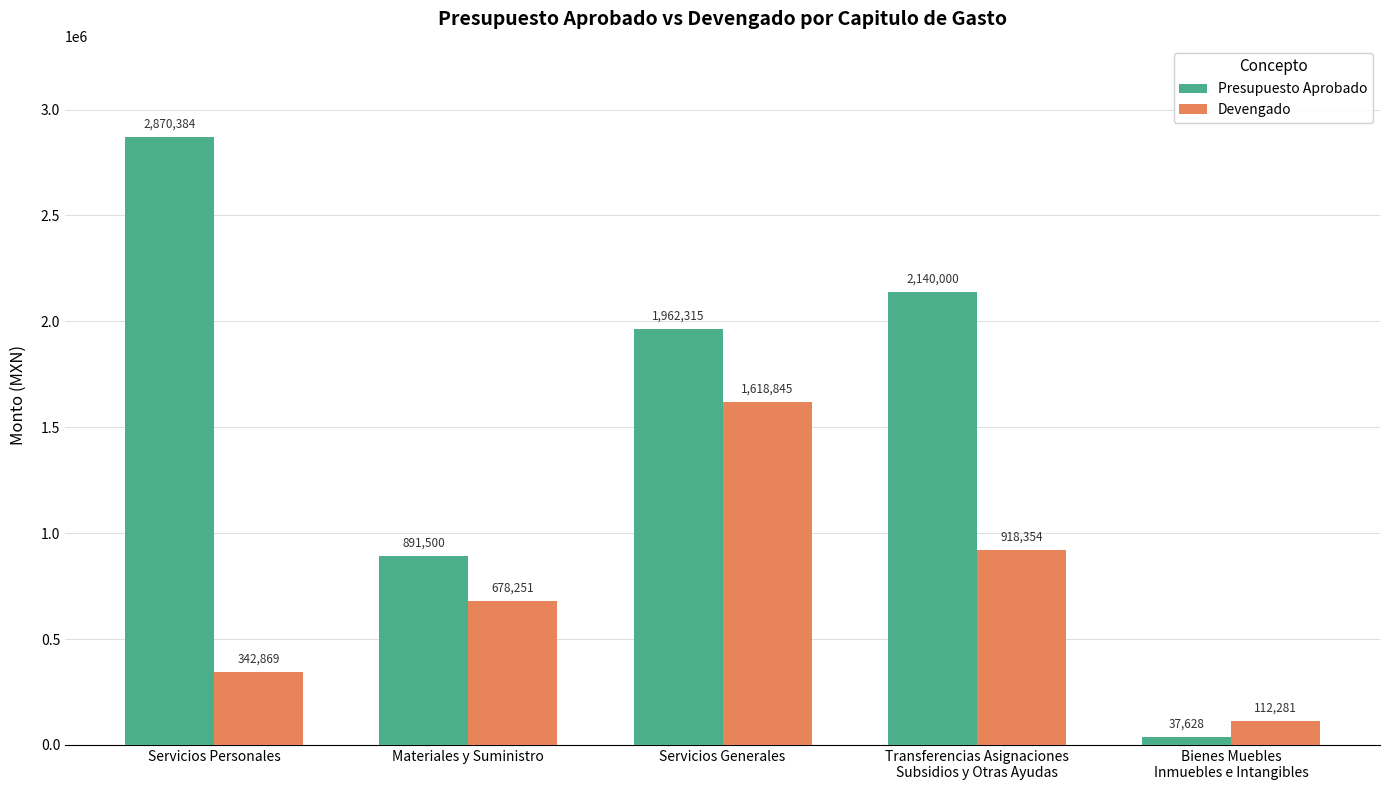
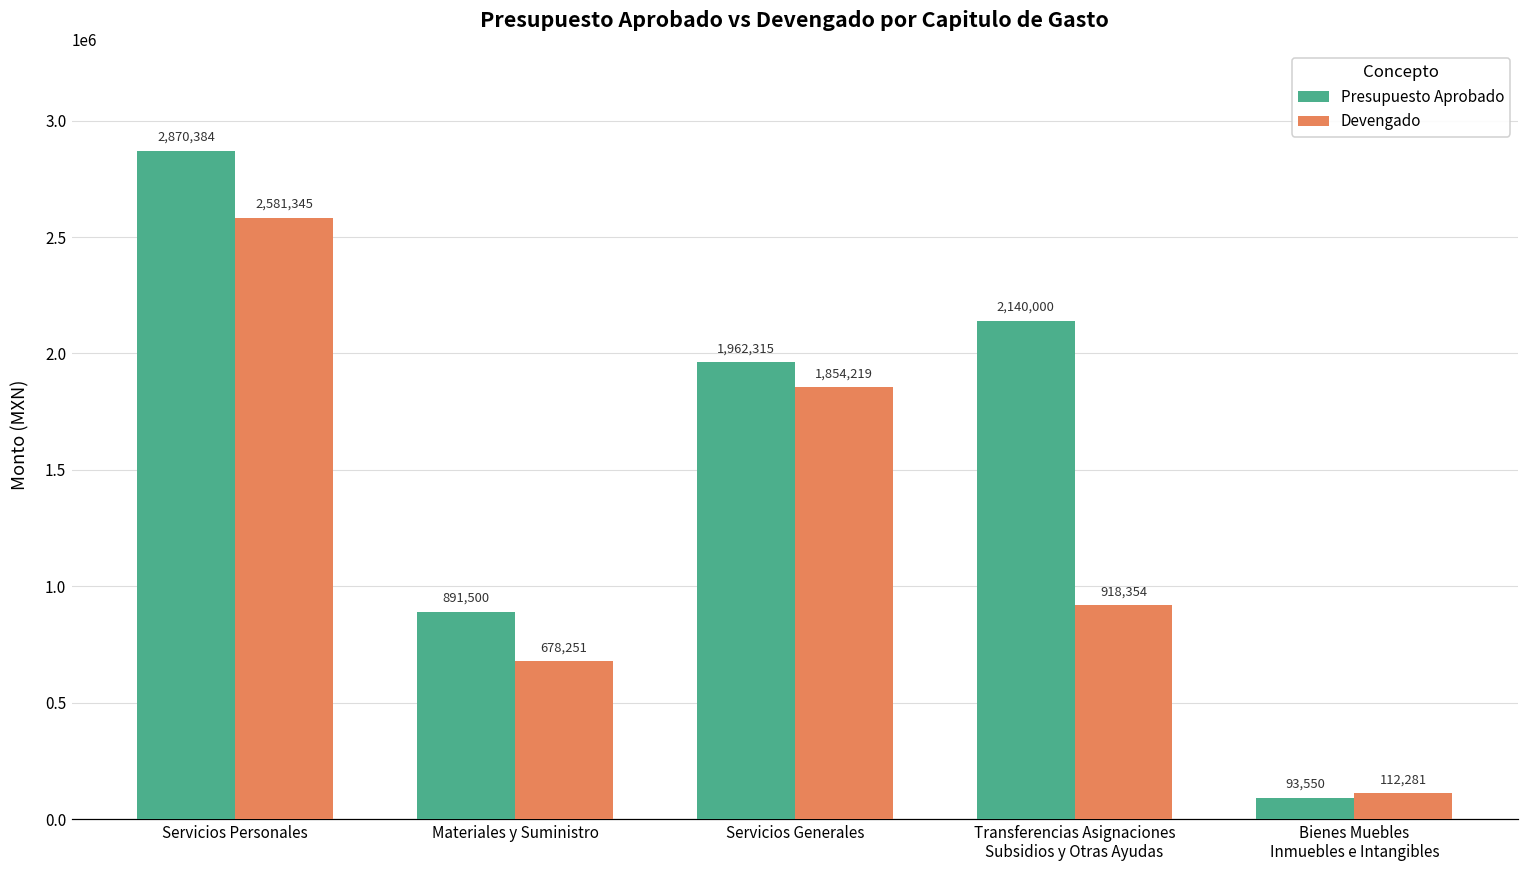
  {
    "Presupuesto Aprobado": {
      "Servicios Personales": "2,870,384",
      "Materiales y Suministro": "891,500",
      "Servicios Generales": "1,962,315",
      "Transferencias Asignaciones Subsidios y Otras Ayudas": "2,140,000",
-     "Bienes Muebles Inmuebles e Intangibles": "37,628"
+     "Bienes Muebles Inmuebles e Intangibles": "93,550"
    },
    "Devengado": {
-     "Servicios Personales": "342,869",
+     "Servicios Personales": "2,581,345",
      "Materiales y Suministro": "678,251",
-     "Servicios Generales": "1,618,845",
+     "Servicios Generales": "1,854,219",
      "Transferencias Asignaciones Subsidios y Otras Ayudas": "918,354",
      "Bienes Muebles Inmuebles e Intangibles": "112,281"
    }
  }
